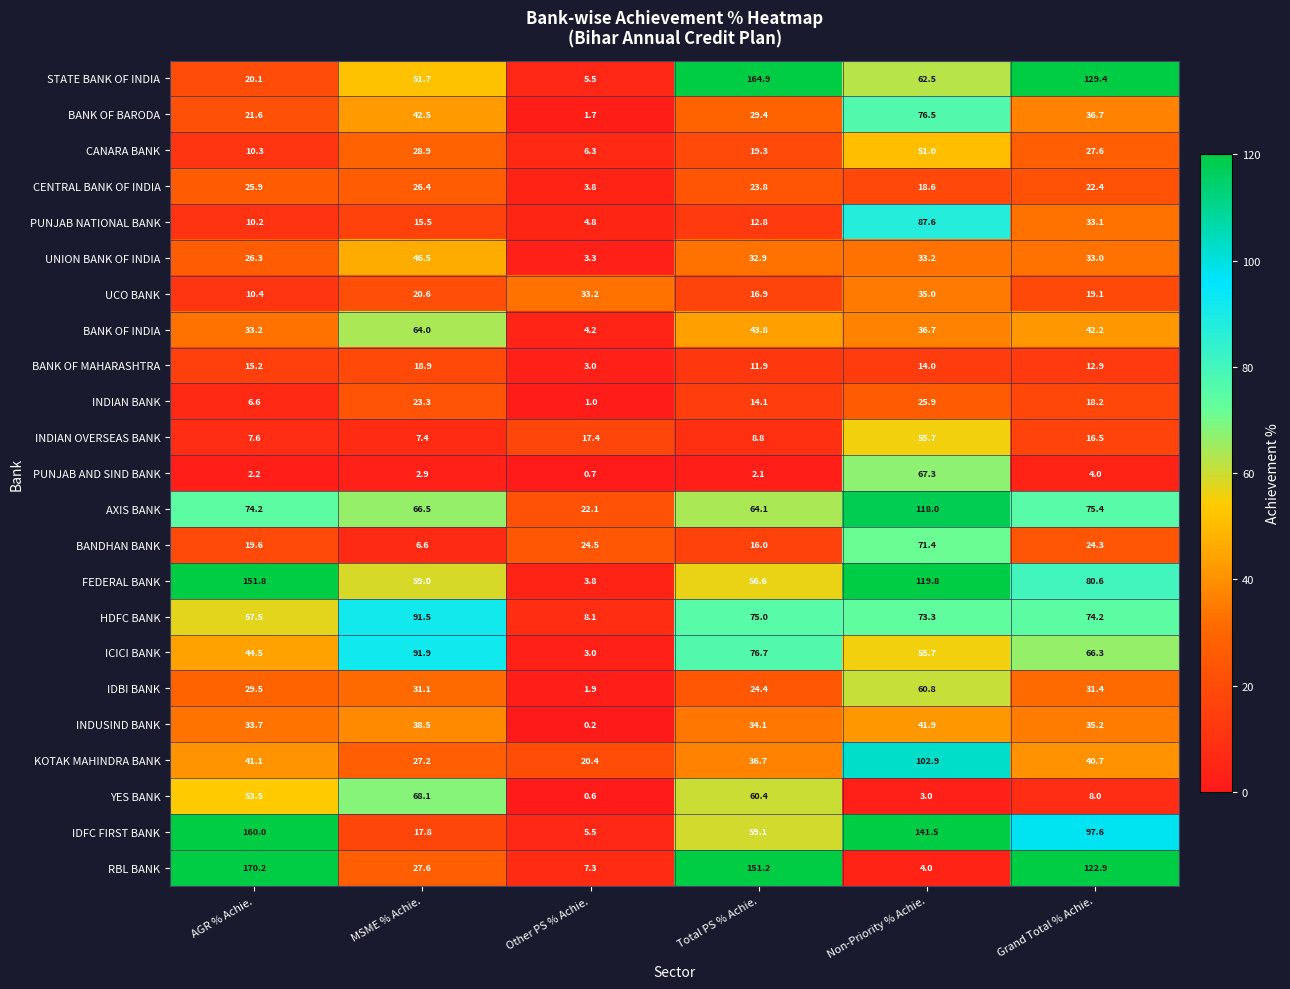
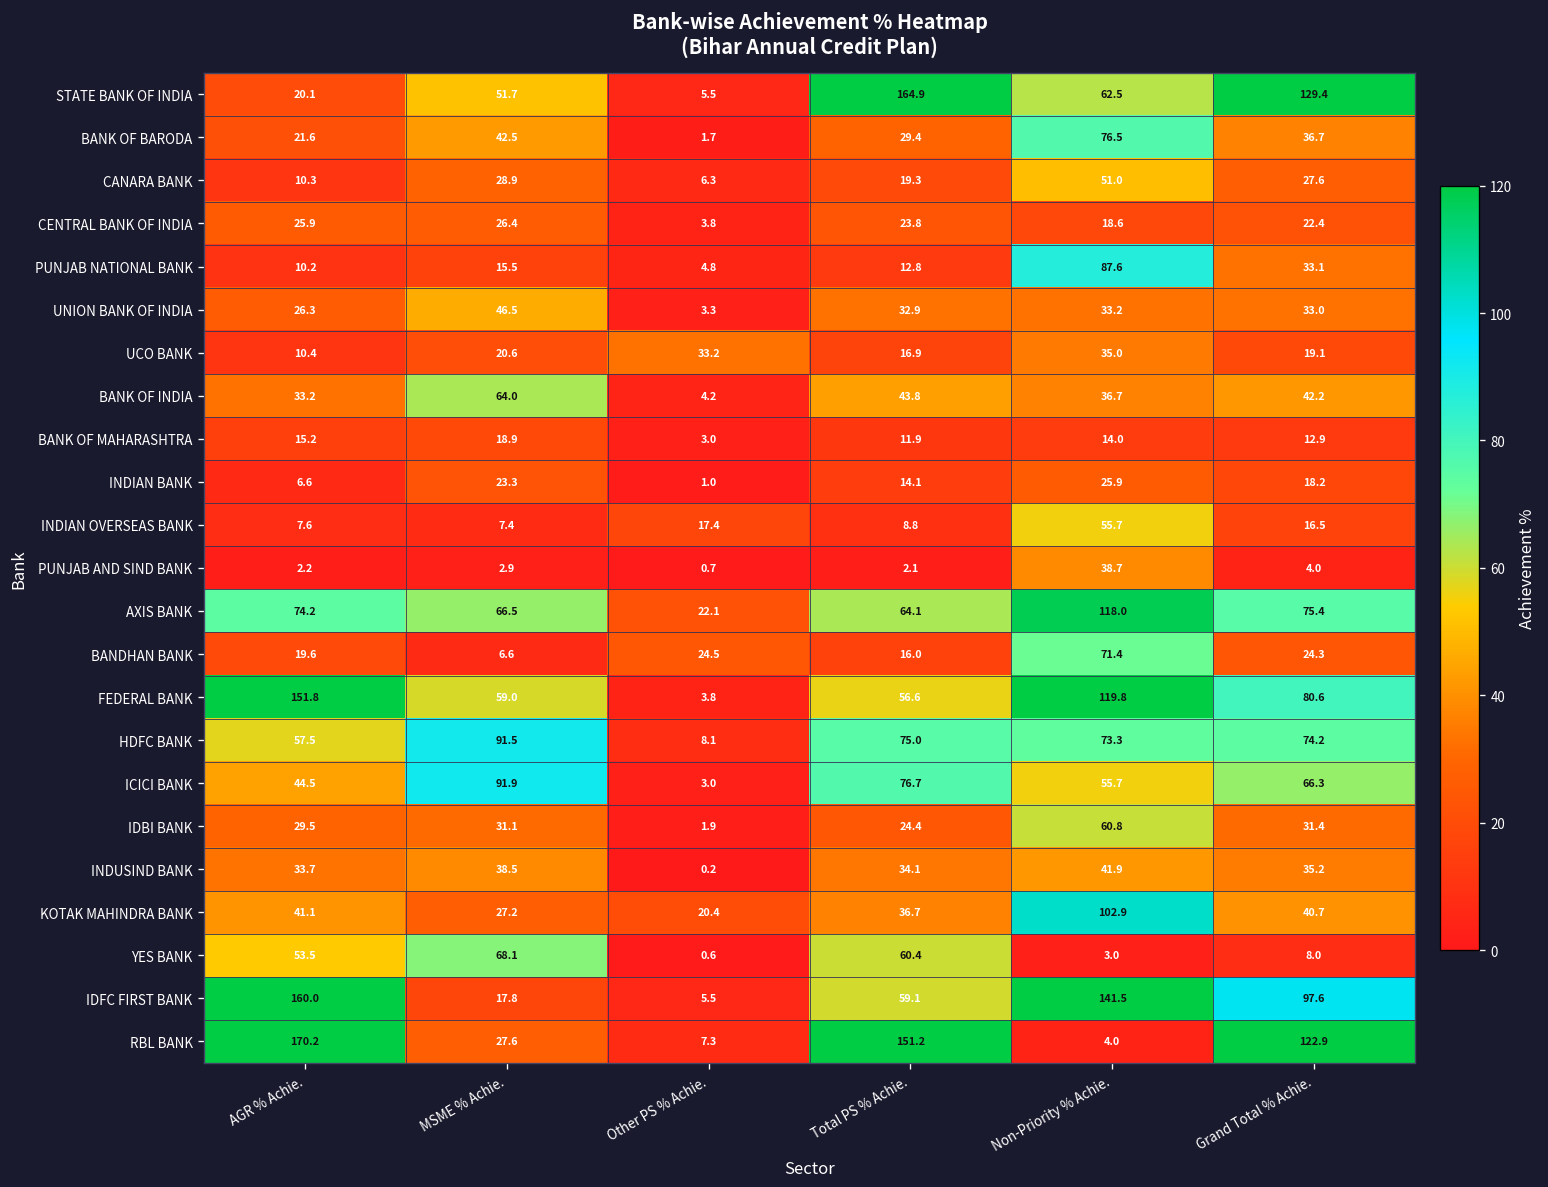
  {
    "STATE BANK OF INDIA": {
      "AGR % Achie.": 20.1,
      "MSME % Achie.": 51.7,
      "Other PS % Achie.": 5.5,
      "Total PS % Achie.": 164.9,
      "Non-Priority % Achie.": 62.5,
      "Grand Total % Achie.": 129.4
    },
    "BANK OF BARODA": {
      "AGR % Achie.": 21.6,
      "MSME % Achie.": 42.5,
      "Other PS % Achie.": 1.7,
      "Total PS % Achie.": 29.4,
      "Non-Priority % Achie.": 76.5,
      "Grand Total % Achie.": 36.7
    },
    "CANARA BANK": {
      "AGR % Achie.": 10.3,
      "MSME % Achie.": 28.9,
      "Other PS % Achie.": 6.3,
      "Total PS % Achie.": 19.3,
      "Non-Priority % Achie.": 51.0,
      "Grand Total % Achie.": 27.6
    },
    "CENTRAL BANK OF INDIA": {
      "AGR % Achie.": 25.9,
      "MSME % Achie.": 26.4,
      "Other PS % Achie.": 3.8,
      "Total PS % Achie.": 23.8,
      "Non-Priority % Achie.": 18.6,
      "Grand Total % Achie.": 22.4
    },
    "PUNJAB NATIONAL BANK": {
      "AGR % Achie.": 10.2,
      "MSME % Achie.": 15.5,
      "Other PS % Achie.": 4.8,
      "Total PS % Achie.": 12.8,
      "Non-Priority % Achie.": 87.6,
      "Grand Total % Achie.": 33.1
    },
    "UNION BANK OF INDIA": {
      "AGR % Achie.": 26.3,
      "MSME % Achie.": 46.5,
      "Other PS % Achie.": 3.3,
      "Total PS % Achie.": 32.9,
      "Non-Priority % Achie.": 33.2,
      "Grand Total % Achie.": 33.0
    },
    "UCO BANK": {
      "AGR % Achie.": 10.4,
      "MSME % Achie.": 20.6,
      "Other PS % Achie.": 33.2,
      "Total PS % Achie.": 16.9,
      "Non-Priority % Achie.": 35.0,
      "Grand Total % Achie.": 19.1
    },
    "BANK OF INDIA": {
      "AGR % Achie.": 33.2,
      "MSME % Achie.": 64.0,
      "Other PS % Achie.": 4.2,
      "Total PS % Achie.": 43.8,
      "Non-Priority % Achie.": 36.7,
      "Grand Total % Achie.": 42.2
    },
    "BANK OF MAHARASHTRA": {
      "AGR % Achie.": 15.2,
      "MSME % Achie.": 18.9,
      "Other PS % Achie.": 3.0,
      "Total PS % Achie.": 11.9,
      "Non-Priority % Achie.": 14.0,
      "Grand Total % Achie.": 12.9
    },
    "INDIAN BANK": {
      "AGR % Achie.": 6.6,
      "MSME % Achie.": 23.3,
      "Other PS % Achie.": 1.0,
      "Total PS % Achie.": 14.1,
      "Non-Priority % Achie.": 25.9,
      "Grand Total % Achie.": 18.2
    },
    "INDIAN OVERSEAS BANK": {
      "AGR % Achie.": 7.6,
      "MSME % Achie.": 7.4,
      "Other PS % Achie.": 17.4,
      "Total PS % Achie.": 8.8,
      "Non-Priority % Achie.": 55.7,
      "Grand Total % Achie.": 16.5
    },
    "PUNJAB AND SIND BANK": {
      "AGR % Achie.": 2.2,
      "MSME % Achie.": 2.9,
      "Other PS % Achie.": 0.7,
      "Total PS % Achie.": 2.1,
-     "Non-Priority % Achie.": 67.3,
+     "Non-Priority % Achie.": 38.7,
      "Grand Total % Achie.": 4.0
    },
    "AXIS BANK": {
      "AGR % Achie.": 74.2,
      "MSME % Achie.": 66.5,
      "Other PS % Achie.": 22.1,
      "Total PS % Achie.": 64.1,
      "Non-Priority % Achie.": 118.0,
      "Grand Total % Achie.": 75.4
    },
    "BANDHAN BANK": {
      "AGR % Achie.": 19.6,
      "MSME % Achie.": 6.6,
      "Other PS % Achie.": 24.5,
      "Total PS % Achie.": 16.0,
      "Non-Priority % Achie.": 71.4,
      "Grand Total % Achie.": 24.3
    },
    "FEDERAL BANK": {
      "AGR % Achie.": 151.8,
      "MSME % Achie.": 59.0,
      "Other PS % Achie.": 3.8,
      "Total PS % Achie.": 56.6,
      "Non-Priority % Achie.": 119.8,
      "Grand Total % Achie.": 80.6
    },
    "HDFC BANK": {
      "AGR % Achie.": 57.5,
      "MSME % Achie.": 91.5,
      "Other PS % Achie.": 8.1,
      "Total PS % Achie.": 75.0,
      "Non-Priority % Achie.": 73.3,
      "Grand Total % Achie.": 74.2
    },
    "ICICI BANK": {
      "AGR % Achie.": 44.5,
      "MSME % Achie.": 91.9,
      "Other PS % Achie.": 3.0,
      "Total PS % Achie.": 76.7,
      "Non-Priority % Achie.": 55.7,
      "Grand Total % Achie.": 66.3
    },
    "IDBI BANK": {
      "AGR % Achie.": 29.5,
      "MSME % Achie.": 31.1,
      "Other PS % Achie.": 1.9,
      "Total PS % Achie.": 24.4,
      "Non-Priority % Achie.": 60.8,
      "Grand Total % Achie.": 31.4
    },
    "INDUSIND BANK": {
      "AGR % Achie.": 33.7,
      "MSME % Achie.": 38.5,
      "Other PS % Achie.": 0.2,
      "Total PS % Achie.": 34.1,
      "Non-Priority % Achie.": 41.9,
      "Grand Total % Achie.": 35.2
    },
    "KOTAK MAHINDRA BANK": {
      "AGR % Achie.": 41.1,
      "MSME % Achie.": 27.2,
      "Other PS % Achie.": 20.4,
      "Total PS % Achie.": 36.7,
      "Non-Priority % Achie.": 102.9,
      "Grand Total % Achie.": 40.7
    },
    "YES BANK": {
      "AGR % Achie.": 53.5,
      "MSME % Achie.": 68.1,
      "Other PS % Achie.": 0.6,
      "Total PS % Achie.": 60.4,
      "Non-Priority % Achie.": 3.0,
      "Grand Total % Achie.": 8.0
    },
    "IDFC FIRST BANK": {
      "AGR % Achie.": 160.0,
      "MSME % Achie.": 17.8,
      "Other PS % Achie.": 5.5,
      "Total PS % Achie.": 59.1,
      "Non-Priority % Achie.": 141.5,
      "Grand Total % Achie.": 97.6
    },
    "RBL BANK": {
      "AGR % Achie.": 170.2,
      "MSME % Achie.": 27.6,
      "Other PS % Achie.": 7.3,
      "Total PS % Achie.": 151.2,
      "Non-Priority % Achie.": 4.0,
      "Grand Total % Achie.": 122.9
    }
  }
